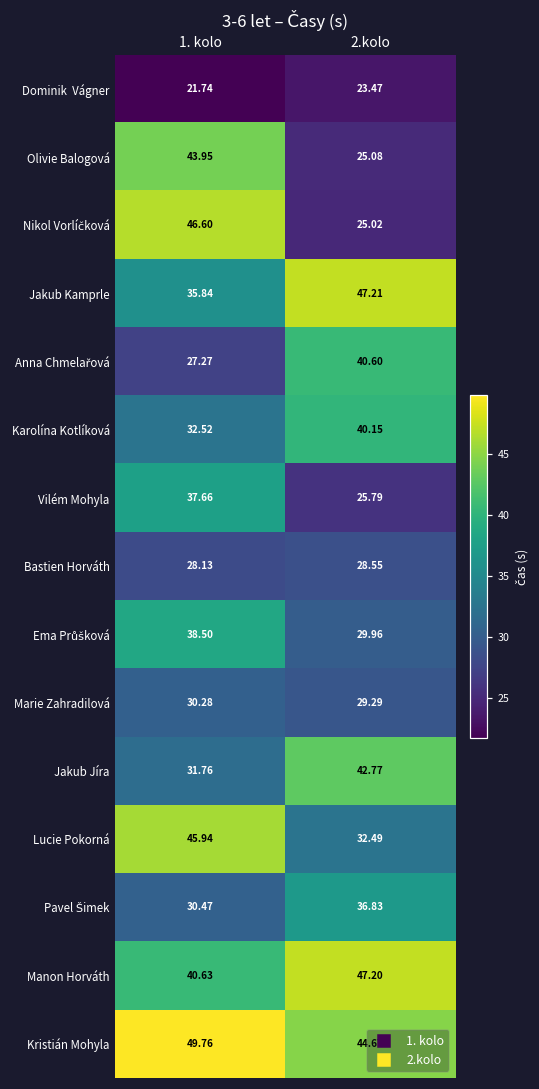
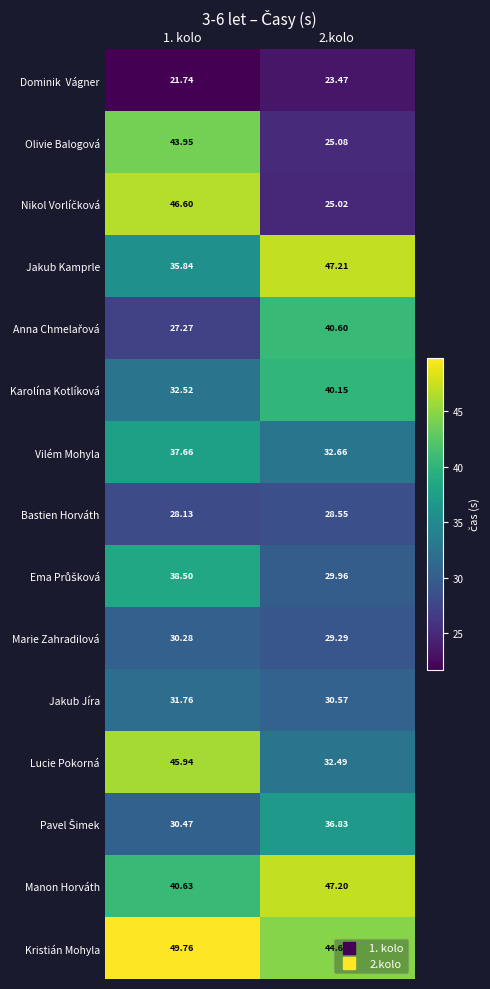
  {
    "Dominik Vágner": {
      "1. kolo": 21.74,
      "2.kolo": 23.47
    },
    "Olivie Balogová": {
      "1. kolo": 43.95,
      "2.kolo": 25.08
    },
    "Nikol Vorlíčková": {
      "1. kolo": 46.60,
      "2.kolo": 25.02
    },
    "Jakub Kamprle": {
      "1. kolo": 35.84,
      "2.kolo": 47.21
    },
    "Anna Chmelařová": {
      "1. kolo": 27.27,
      "2.kolo": 40.60
    },
    "Karolína Kotlíková": {
      "1. kolo": 32.52,
      "2.kolo": 40.15
    },
    "Vilém Mohyla": {
      "1. kolo": 37.66,
-     "2.kolo": 25.79
+     "2.kolo": 32.66
    },
    "Bastien Horváth": {
      "1. kolo": 28.13,
      "2.kolo": 28.55
    },
    "Ema Průšková": {
      "1. kolo": 38.50,
      "2.kolo": 29.96
    },
    "Marie Zahradilová": {
      "1. kolo": 30.28,
      "2.kolo": 29.29
    },
    "Jakub Jíra": {
      "1. kolo": 31.76,
-     "2.kolo": 42.77
+     "2.kolo": 30.57
    },
    "Lucie Pokorná": {
      "1. kolo": 45.94,
      "2.kolo": 32.49
    },
    "Pavel Šimek": {
      "1. kolo": 30.47,
      "2.kolo": 36.83
    },
    "Manon Horváth": {
      "1. kolo": 40.63,
      "2.kolo": 47.20
    },
    "Kristián Mohyla": {
      "1. kolo": 49.76
    }
  }
